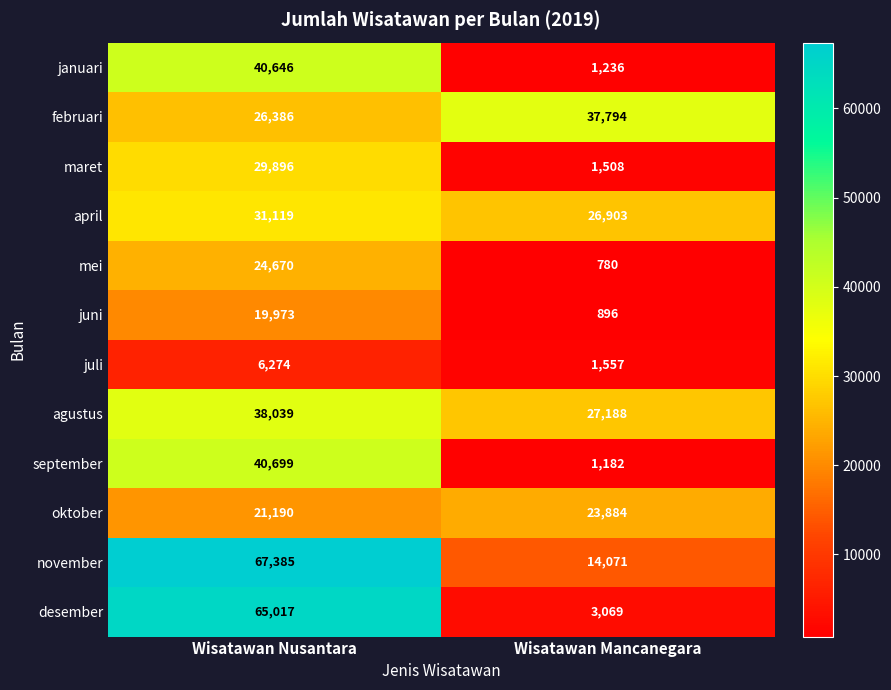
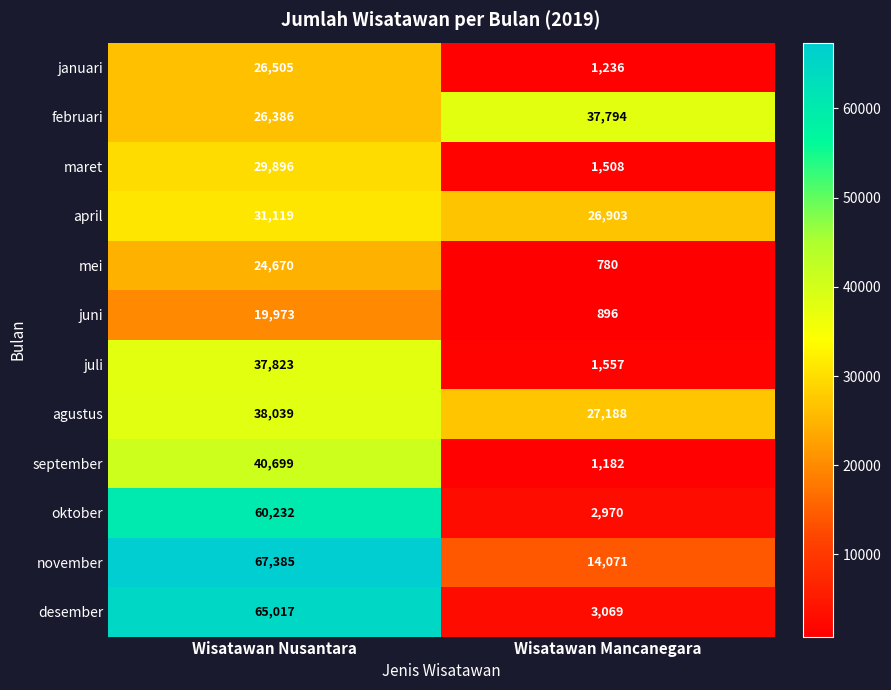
  {
    "januari": {
-     "Wisatawan Nusantara": "40,646",
+     "Wisatawan Nusantara": "26,505",
      "Wisatawan Mancanegara": "1,236"
    },
    "februari": {
      "Wisatawan Nusantara": "26,386",
      "Wisatawan Mancanegara": "37,794"
    },
    "maret": {
      "Wisatawan Nusantara": "29,896",
      "Wisatawan Mancanegara": "1,508"
    },
    "april": {
      "Wisatawan Nusantara": "31,119",
      "Wisatawan Mancanegara": "26,903"
    },
    "mei": {
      "Wisatawan Nusantara": "24,670",
      "Wisatawan Mancanegara": "780"
    },
    "juni": {
      "Wisatawan Nusantara": "19,973",
      "Wisatawan Mancanegara": "896"
    },
    "juli": {
-     "Wisatawan Nusantara": "6,274",
+     "Wisatawan Nusantara": "37,823",
      "Wisatawan Mancanegara": "1,557"
    },
    "agustus": {
      "Wisatawan Nusantara": "38,039",
      "Wisatawan Mancanegara": "27,188"
    },
    "september": {
      "Wisatawan Nusantara": "40,699",
      "Wisatawan Mancanegara": "1,182"
    },
    "oktober": {
-     "Wisatawan Nusantara": "21,190",
-     "Wisatawan Mancanegara": "23,884"
+     "Wisatawan Nusantara": "60,232",
+     "Wisatawan Mancanegara": "2,970"
    },
    "november": {
      "Wisatawan Nusantara": "67,385",
      "Wisatawan Mancanegara": "14,071"
    },
    "desember": {
      "Wisatawan Nusantara": "65,017",
      "Wisatawan Mancanegara": "3,069"
    }
  }
